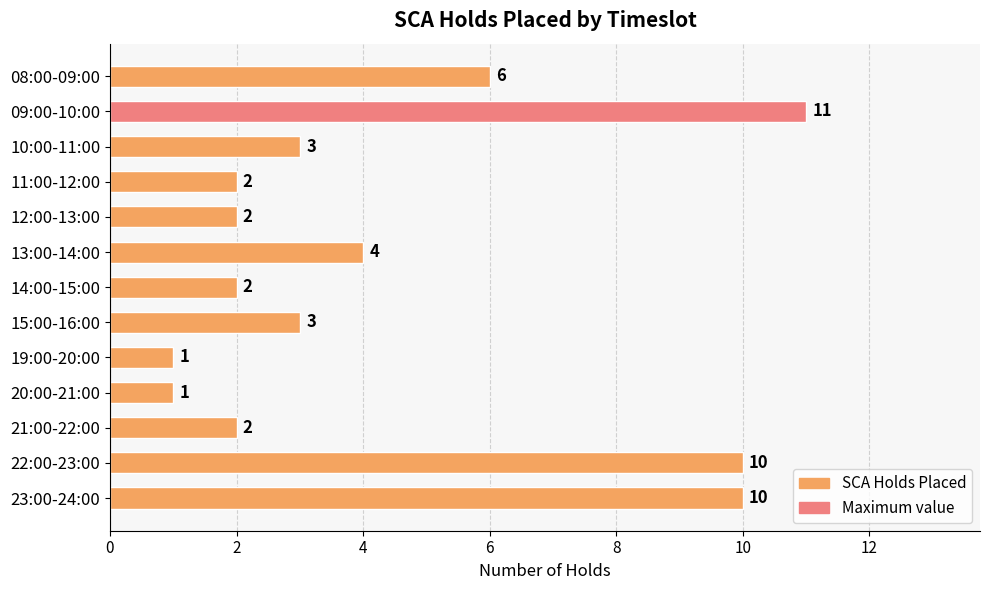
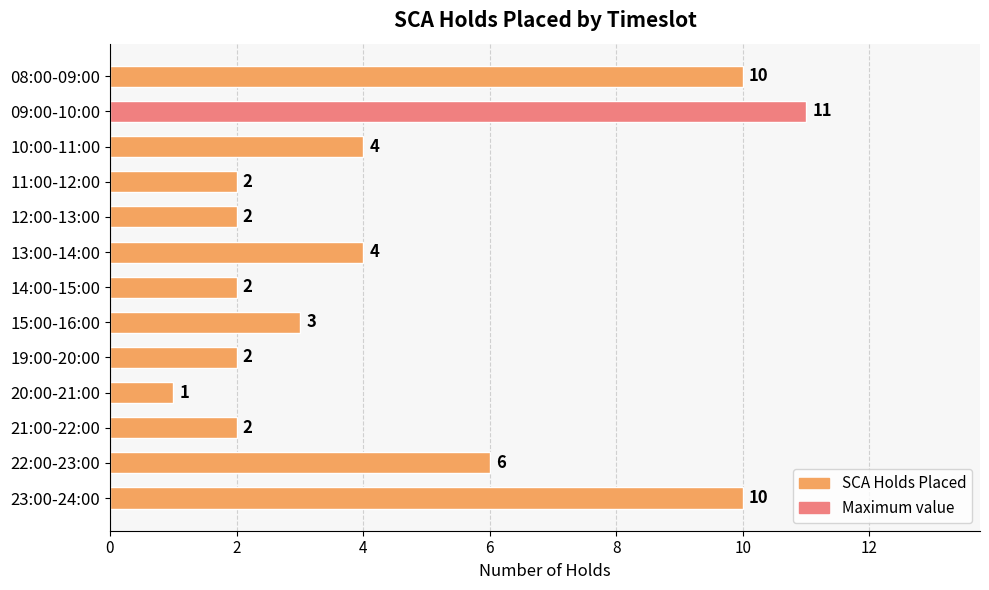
  {
-   "08:00-09:00": 6,
+   "08:00-09:00": 10,
    "09:00-10:00": 11,
-   "10:00-11:00": 3,
+   "10:00-11:00": 4,
    "11:00-12:00": 2,
    "12:00-13:00": 2,
    "13:00-14:00": 4,
    "14:00-15:00": 2,
    "15:00-16:00": 3,
-   "19:00-20:00": 1,
+   "19:00-20:00": 2,
    "20:00-21:00": 1,
    "21:00-22:00": 2,
-   "22:00-23:00": 10,
+   "22:00-23:00": 6,
    "23:00-24:00": 10
  }
